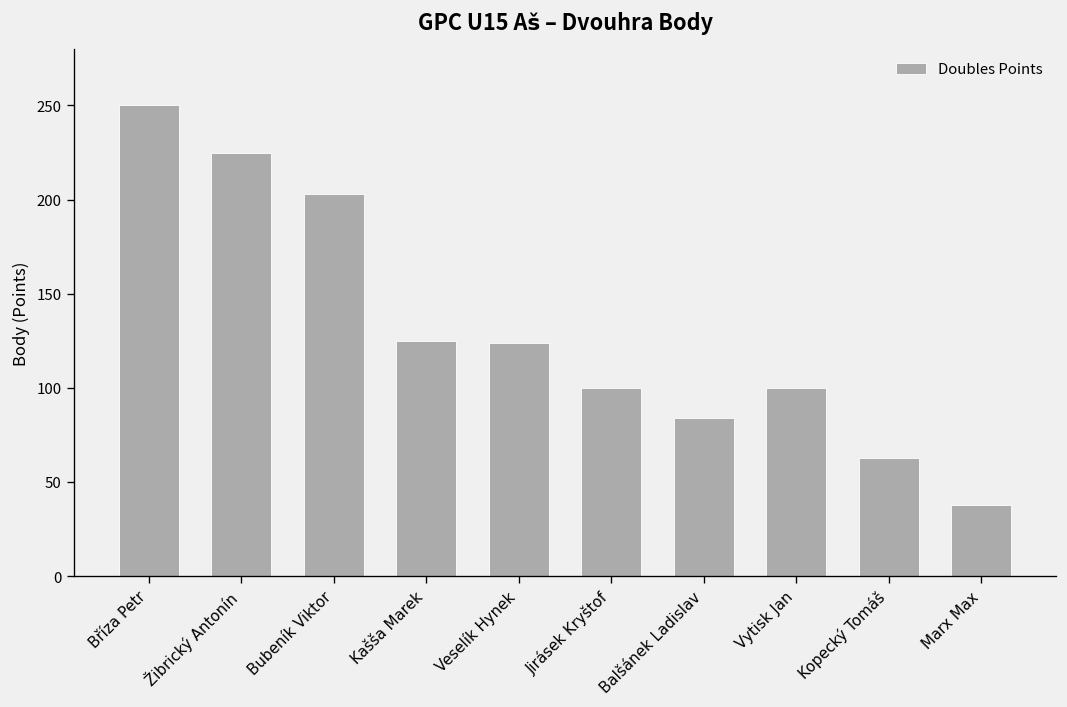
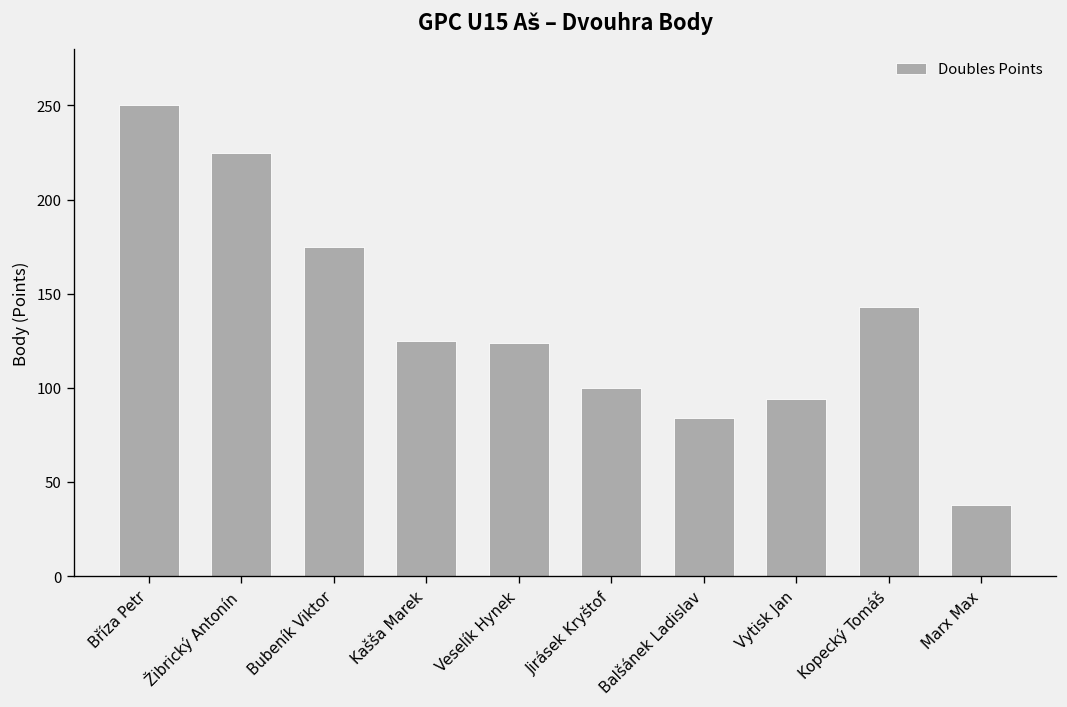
  {
    "Bříza Petr": 250,
    "Žibrický Antonín": 225,
-   "Bubeník Viktor": 203,
+   "Bubeník Viktor": 175,
    "Kašša Marek": 125,
    "Veselík Hynek": 124,
    "Jirásek Kryštof": 100,
    "Balšánek Ladislav": 84,
-   "Vytisk Jan": 100,
-   "Kopecký Tomáš": 63,
+   "Vytisk Jan": 94,
+   "Kopecký Tomáš": 143,
    "Marx Max": 38
  }
